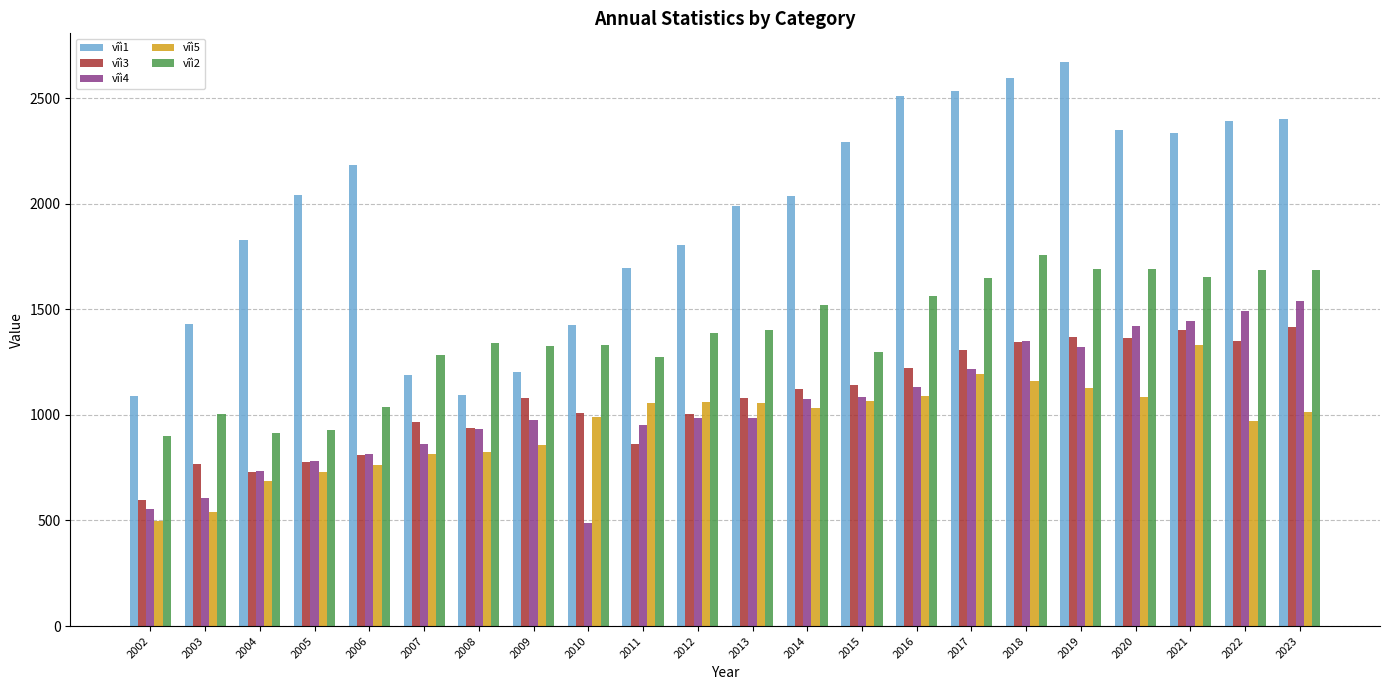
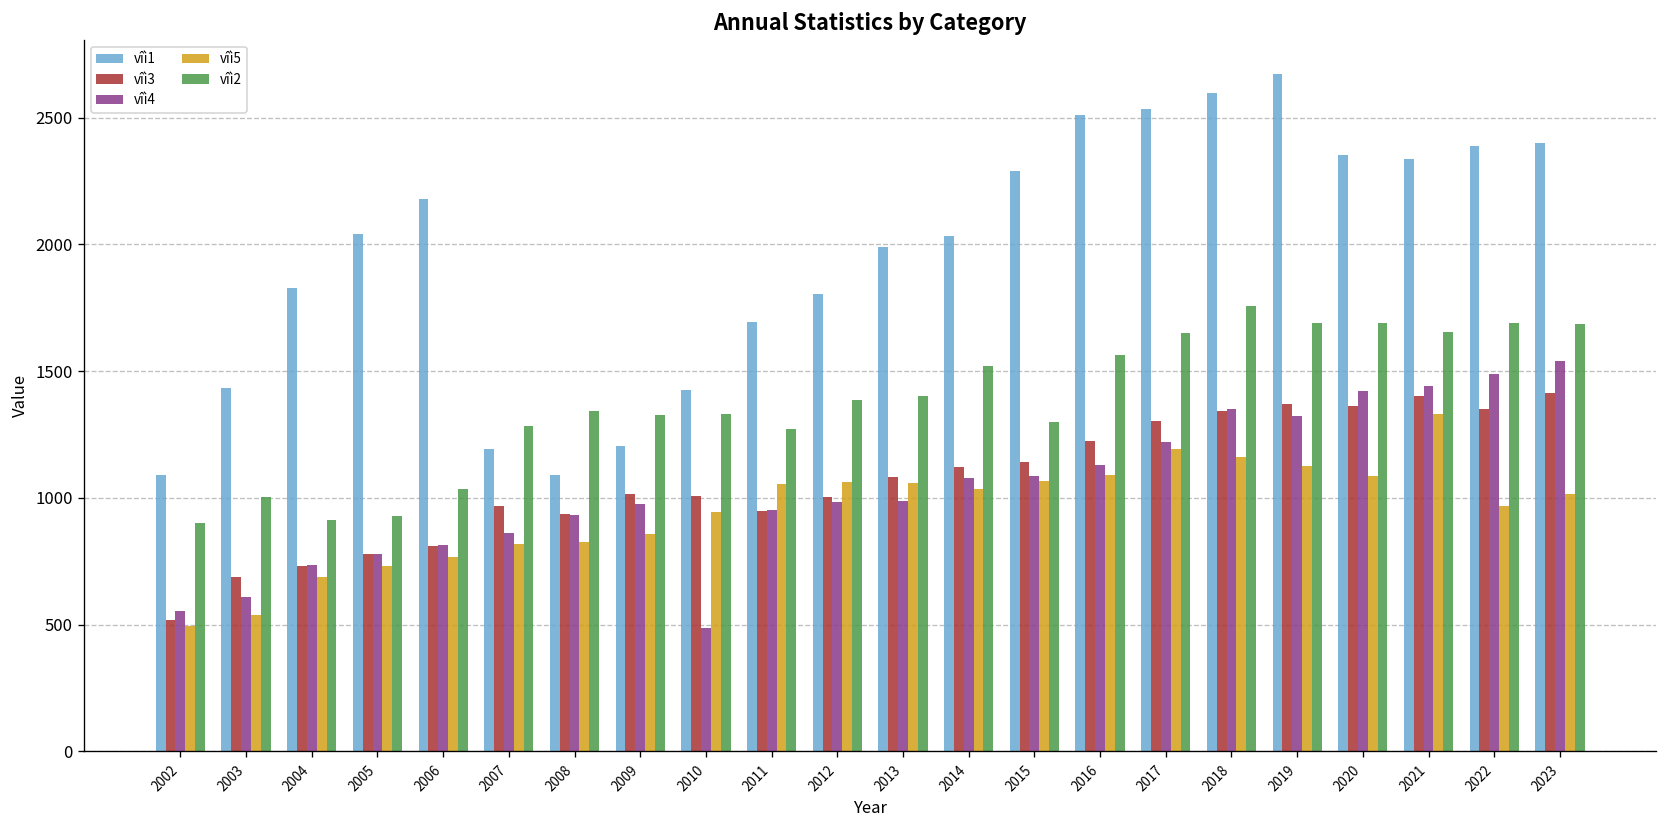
  {
    "vîì1": {
      "2002": 1090,
      "2003": 1430,
      "2004": 1830,
      "2005": 2040,
      "2006": 2180,
      "2007": 1190,
      "2008": 1090,
      "2009": 1200,
      "2010": 1430,
      "2011": 1690,
      "2012": 1810,
      "2013": 1990,
      "2014": 2040,
      "2015": 2290,
      "2016": 2510,
      "2017": 2540,
      "2018": 2600,
      "2019": 2670,
      "2020": 2350,
      "2021": 2340,
      "2022": 2390,
      "2023": 2400
    },
    "vîì3": {
-     "2002": 600,
-     "2003": 770,
+     "2002": 520,
+     "2003": 690,
      "2004": 730,
      "2005": 780,
      "2006": 810,
      "2007": 970,
      "2008": 940,
-     "2009": 1080,
+     "2009": 1010,
      "2010": 1010,
-     "2011": 860,
+     "2011": 950,
      "2012": 1000,
      "2013": 1080,
      "2014": 1120,
      "2015": 1140,
      "2016": 1220,
      "2017": 1310,
      "2018": 1340,
      "2019": 1370,
      "2020": 1360,
      "2021": 1400,
      "2022": 1350,
      "2023": 1420
    },
    "vîì4": {
      "2002": 550,
      "2003": 610,
      "2004": 740,
      "2005": 780,
      "2006": 810,
      "2007": 860,
      "2008": 930,
      "2009": 970,
      "2010": 490,
      "2011": 950,
      "2012": 990,
      "2013": 990,
      "2014": 1080,
      "2015": 1090,
      "2016": 1130,
      "2017": 1220,
      "2018": 1350,
      "2019": 1320,
      "2020": 1420,
      "2021": 1440,
      "2022": 1490,
      "2023": 1540
    },
    "vîì5": {
      "2002": 500,
      "2003": 540,
      "2004": 690,
      "2005": 730,
      "2006": 770,
      "2007": 820,
      "2008": 820,
      "2009": 860,
-     "2010": 990,
+     "2010": 940,
      "2011": 1060,
      "2012": 1060,
      "2013": 1060,
      "2014": 1030,
      "2015": 1070,
      "2016": 1090,
      "2017": 1190,
      "2018": 1160,
      "2019": 1130,
      "2020": 1090,
      "2021": 1330,
      "2022": 970,
      "2023": 1010
    },
    "vîì2": {
      "2002": 900,
      "2003": 1000,
      "2004": 910,
      "2005": 930,
      "2006": 1040,
      "2007": 1290,
      "2008": 1340,
      "2009": 1330,
      "2010": 1330,
      "2011": 1270,
      "2012": 1390,
      "2013": 1400,
      "2014": 1520,
      "2015": 1300,
      "2016": 1560,
      "2017": 1650,
      "2018": 1760,
      "2019": 1690,
      "2020": 1690,
      "2021": 1650,
      "2022": 1690,
      "2023": 1690
    }
  }
